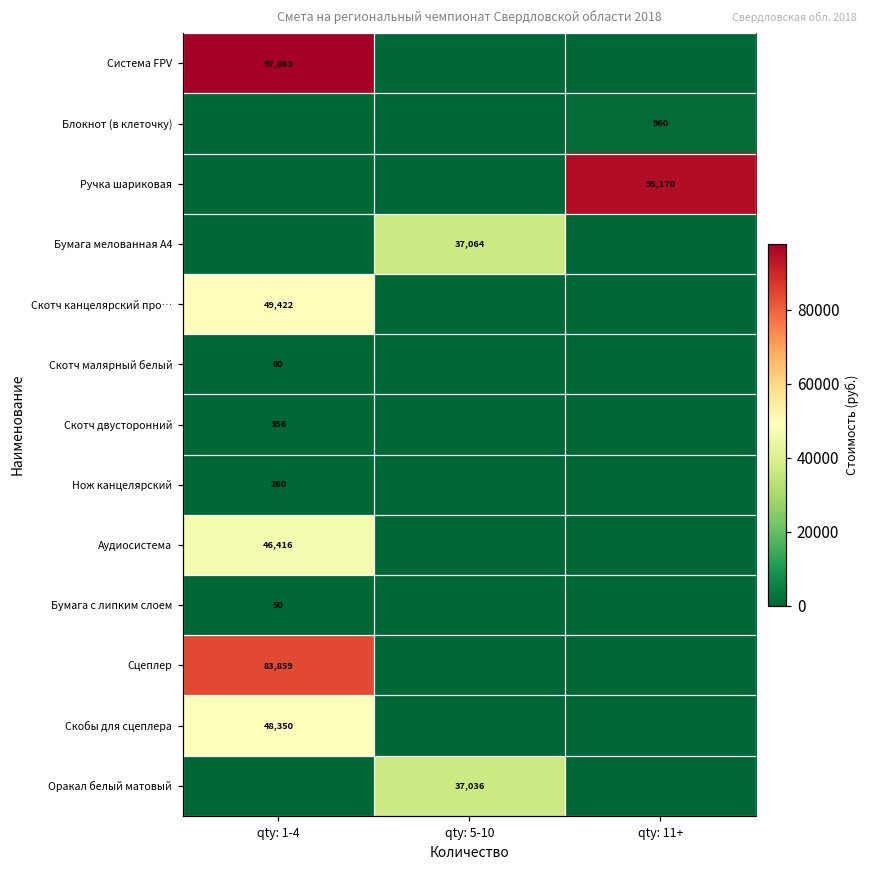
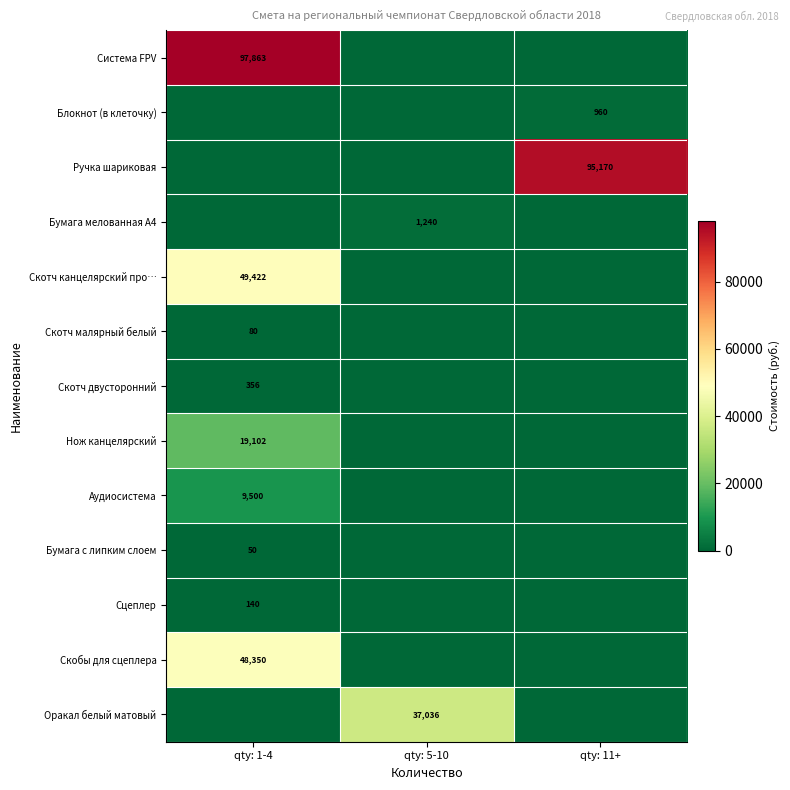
  {
    "Система FPV": {
      "qty: 1-4": "97,863"
    },
    "Блокнот (в клеточку)": {
      "qty: 11+": "960"
    },
    "Ручка шариковая": {
      "qty: 11+": "95,170"
    },
    "Бумага мелованная А4": {
-     "qty: 5-10": "37,064"
+     "qty: 5-10": "1,240"
    },
    "Скотч канцелярский про…": {
      "qty: 1-4": "49,422"
    },
    "Скотч малярный белый": {
      "qty: 1-4": "80"
    },
    "Скотч двусторонний": {
      "qty: 1-4": "356"
    },
    "Нож канцелярский": {
-     "qty: 1-4": "260"
+     "qty: 1-4": "19,102"
    },
    "Аудиосистема": {
-     "qty: 1-4": "46,416"
+     "qty: 1-4": "9,500"
    },
    "Бумага с липким слоем": {
      "qty: 1-4": "50"
    },
    "Сцеплер": {
-     "qty: 1-4": "83,859"
+     "qty: 1-4": "140"
    },
    "Скобы для сцеплера": {
      "qty: 1-4": "48,350"
    },
    "Оракал белый матовый": {
      "qty: 5-10": "37,036"
    }
  }
